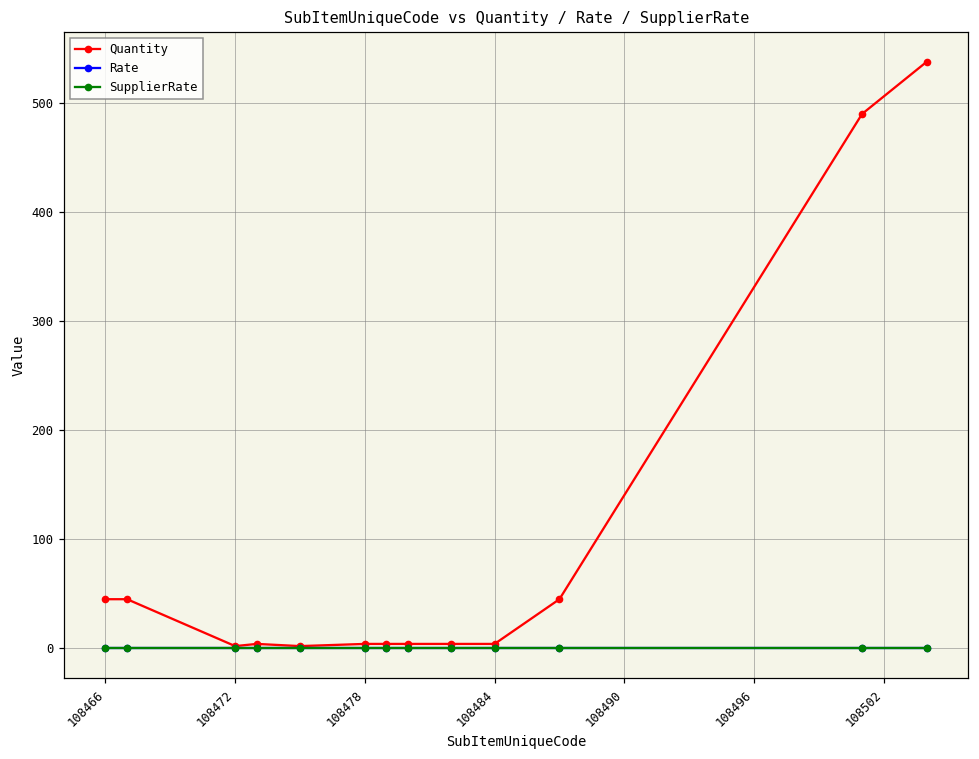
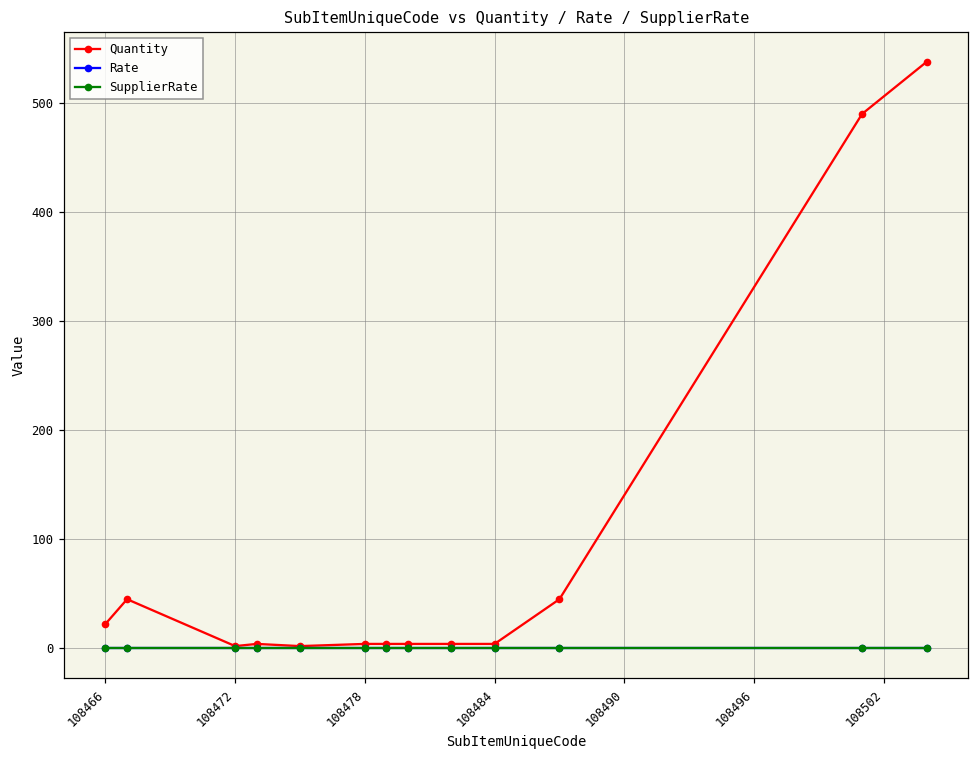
  {
    "Quantity": {
-     "108466": 50,
+     "108466": 20,
      "108478": 0,
      "108484": 0
    },
    "SupplierRate": {
      "108466": 0,
      "108478": 0,
      "108484": 0
    }
  }
